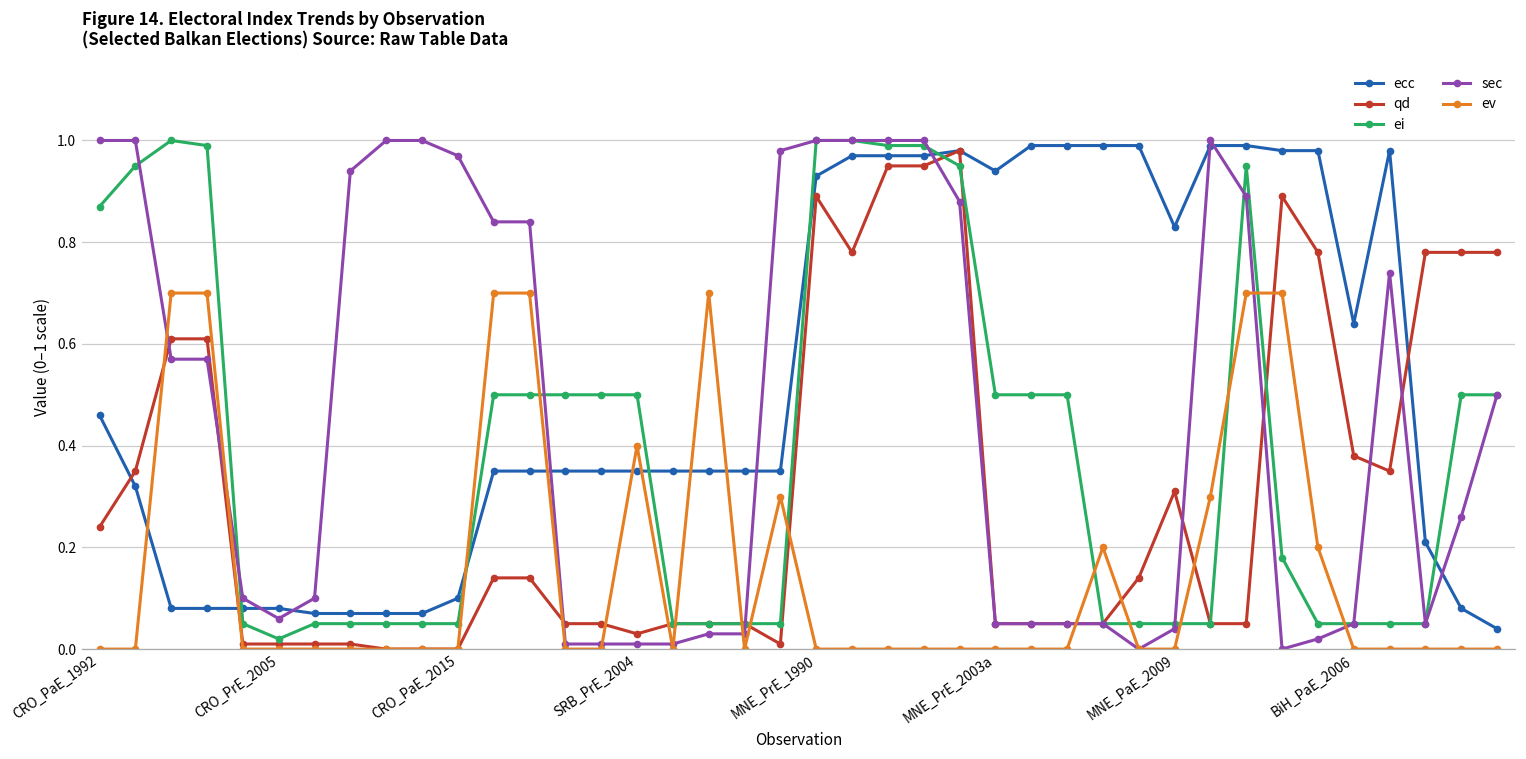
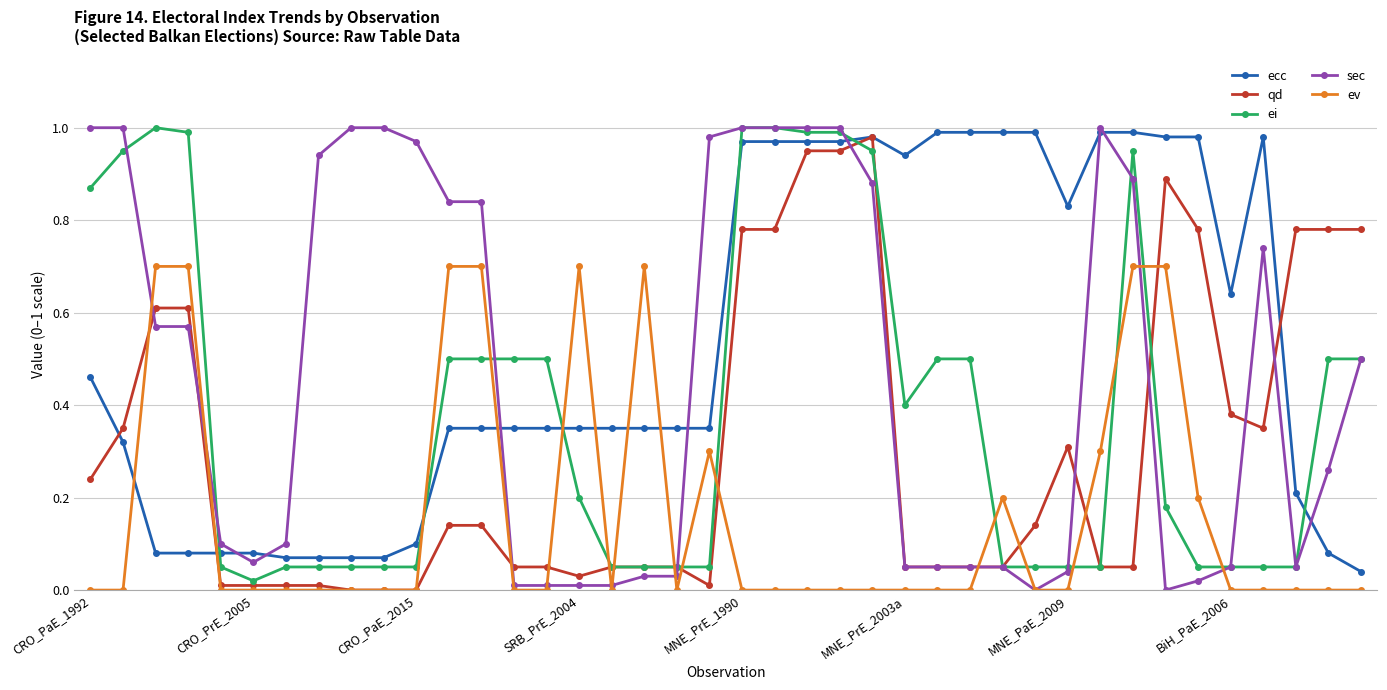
  {
    "ecc": {
      "CRO_PaE_1992": 0.46,
      "CRO_PrE_2005": 0.08,
      "CRO_PaE_2015": 0.10,
      "SRB_PrE_2004": 0.35,
-     "MNE_PrE_1990": 0.93,
+     "MNE_PrE_1990": 0.97,
      "MNE_PrE_2003a": 0.94,
      "MNE_PaE_2009": 0.83,
      "BiH_PaE_2006": 0.64
    },
    "qd": {
      "CRO_PaE_1992": 0.24,
      "CRO_PrE_2005": 0.01,
      "SRB_PrE_2004": 0.03,
-     "MNE_PrE_1990": 0.89,
+     "MNE_PrE_1990": 0.78,
      "MNE_PaE_2009": 0.31,
      "BiH_PaE_2006": 0.38
    },
    "ei": {
      "CRO_PaE_1992": 0.87,
      "CRO_PrE_2005": 0.02,
      "CRO_PaE_2015": 0.05,
-     "SRB_PrE_2004": 0.5,
-     "MNE_PrE_2003a": 0.5,
+     "SRB_PrE_2004": 0.2,
+     "MNE_PrE_2003a": 0.4,
      "MNE_PaE_2009": 0.05
    },
    "sec": {
      "CRO_PaE_1992": 1.00,
      "CRO_PrE_2005": 0.06,
      "CRO_PaE_2015": 0.97,
      "SRB_PrE_2004": 0.01,
      "MNE_PaE_2009": 0.04
    },
    "ev": {
      "CRO_PaE_1992": 0.0,
      "CRO_PrE_2005": 0.0,
-     "SRB_PrE_2004": 0.4,
+     "SRB_PrE_2004": 0.7,
      "MNE_PrE_1990": 0.0,
      "MNE_PrE_2003a": 0.0,
      "MNE_PaE_2009": 0.0,
      "BiH_PaE_2006": 0.0
    }
  }
